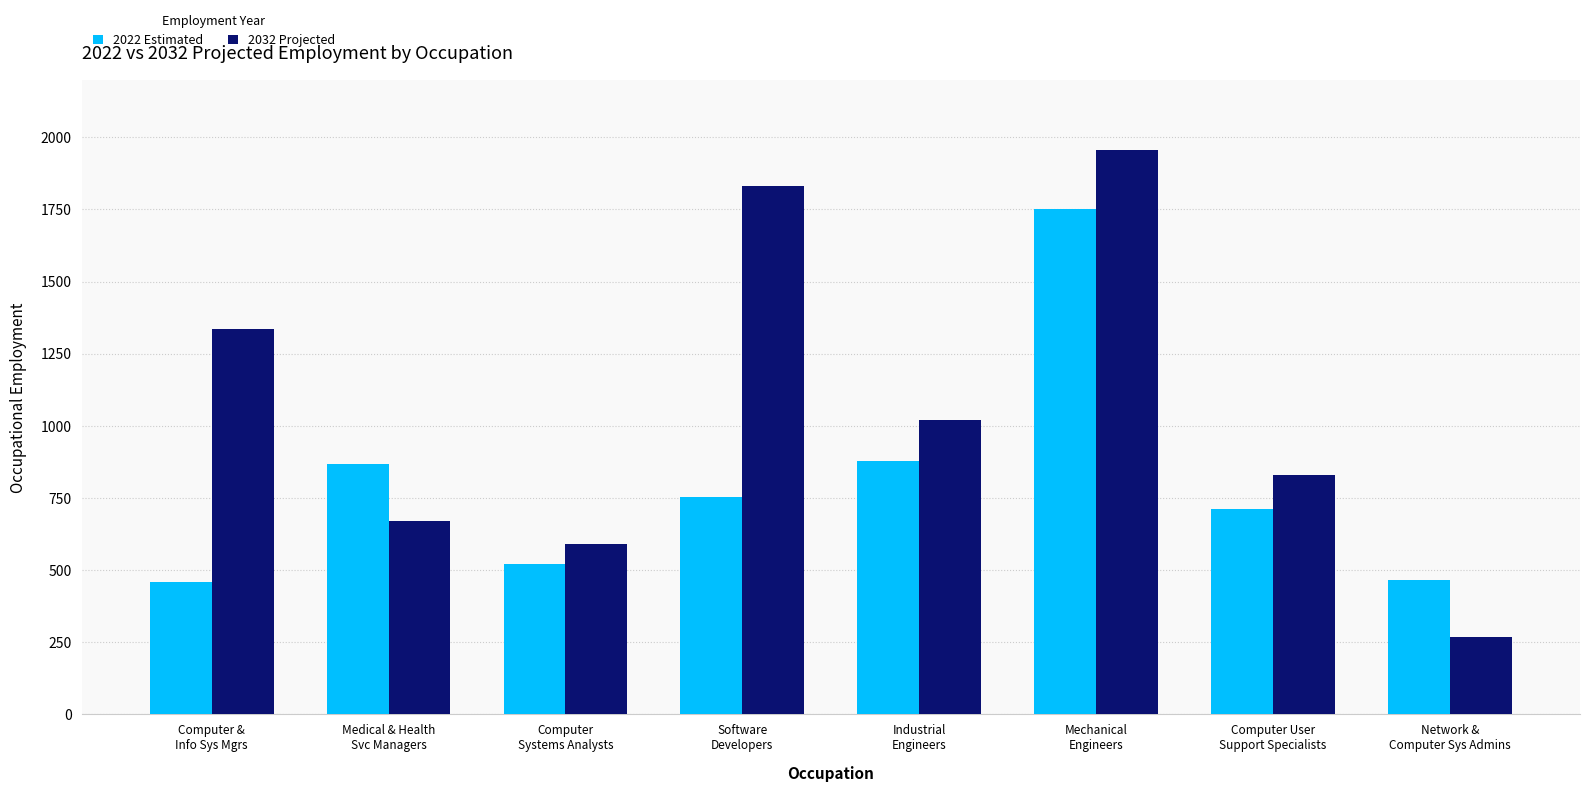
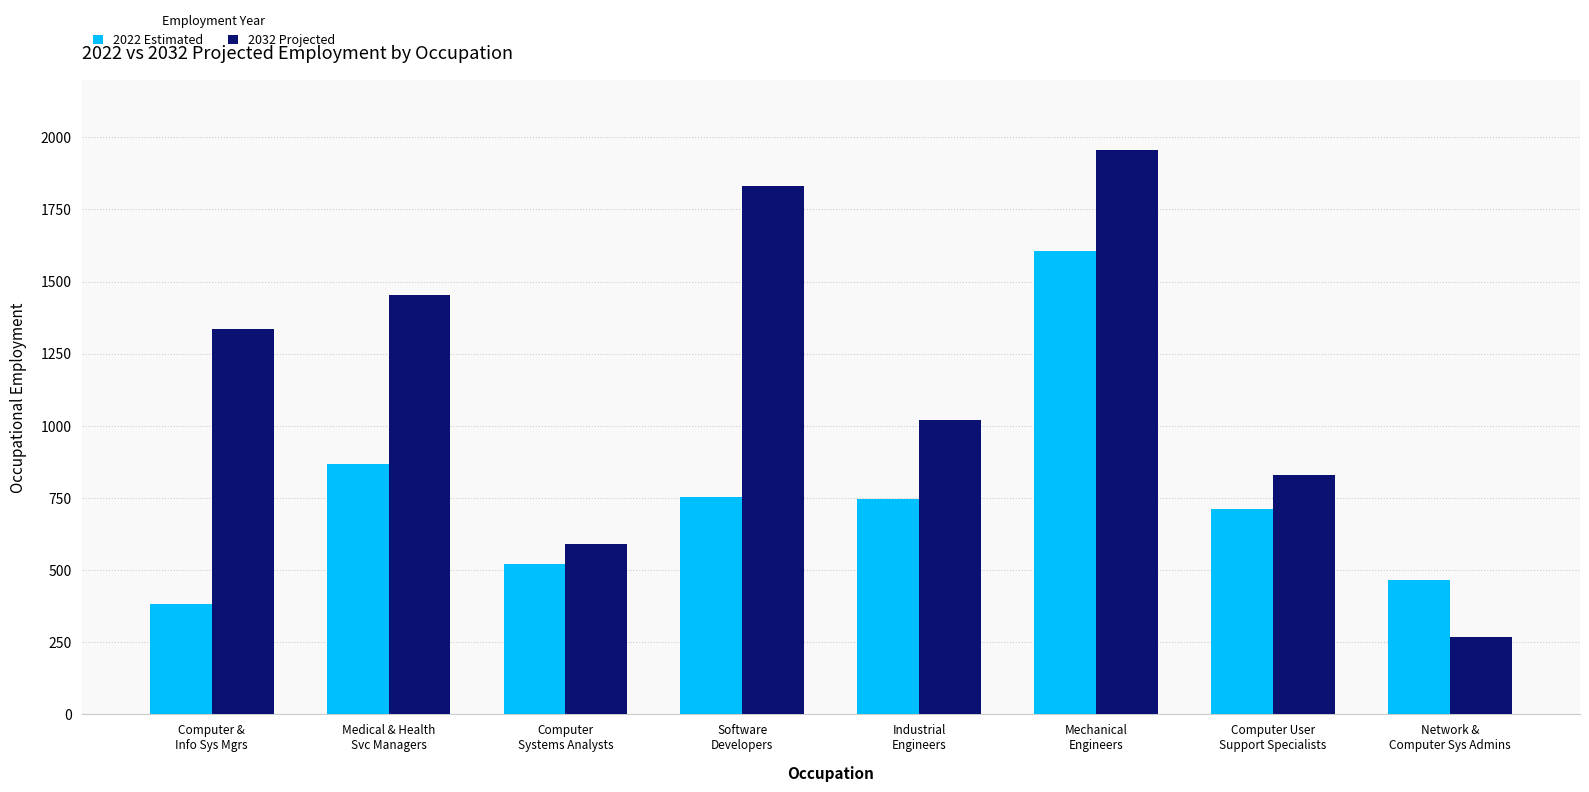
  {
    "2022 Estimated": {
-     "Computer & Info Sys Mgrs": 460,
+     "Computer & Info Sys Mgrs": 380,
      "Medical & Health Svc Managers": 870,
      "Computer Systems Analysts": 520,
      "Software Developers": 760,
-     "Industrial Engineers": 880,
-     "Mechanical Engineers": 1750,
+     "Industrial Engineers": 750,
+     "Mechanical Engineers": 1610,
      "Computer User Support Specialists": 710,
      "Network & Computer Sys Admins": 470
    },
    "2032 Projected": {
      "Computer & Info Sys Mgrs": 1340,
-     "Medical & Health Svc Managers": 670,
+     "Medical & Health Svc Managers": 1460,
      "Computer Systems Analysts": 590,
      "Software Developers": 1830,
      "Industrial Engineers": 1020,
      "Mechanical Engineers": 1960,
      "Computer User Support Specialists": 830,
      "Network & Computer Sys Admins": 270
    }
  }
